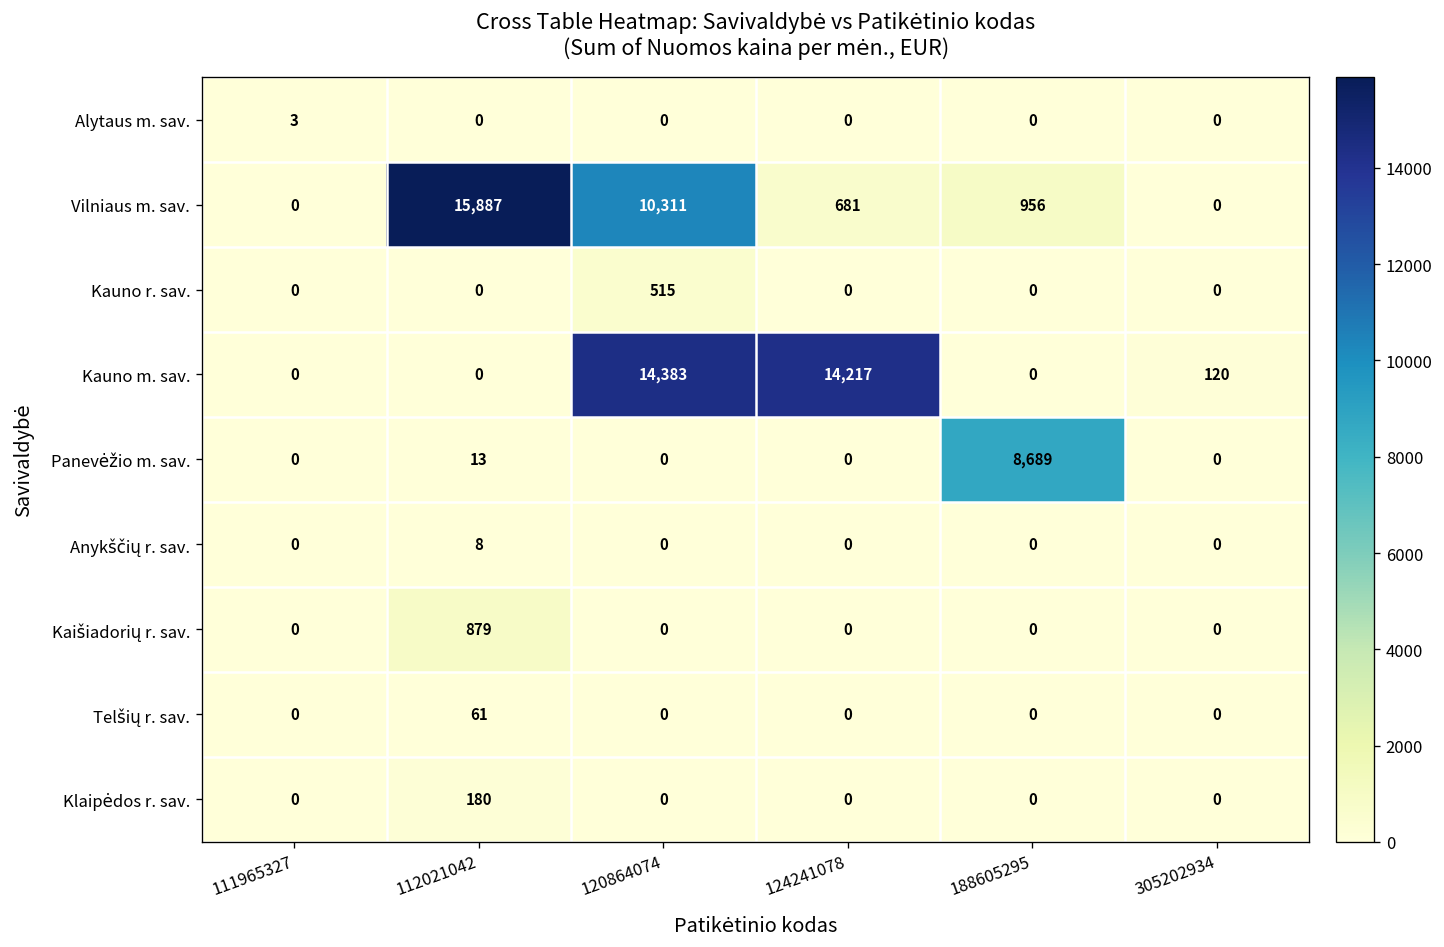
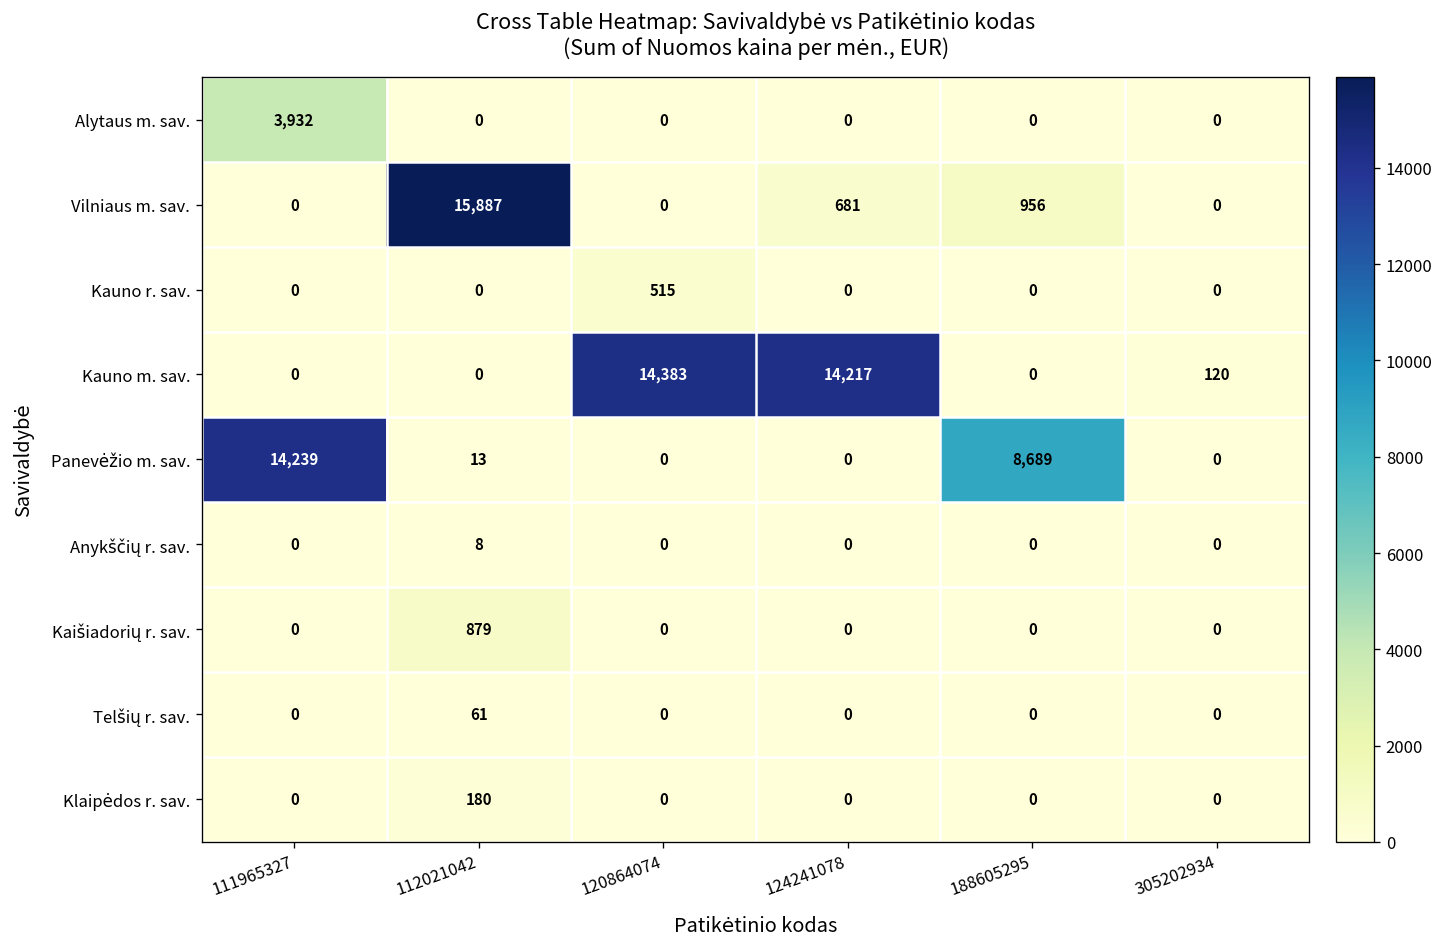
  {
    "Alytaus m. sav.": {
-     "111965327": "3",
+     "111965327": "3,932",
      "112021042": "0",
      "120864074": "0",
      "124241078": "0",
      "188605295": "0",
      "305202934": "0"
    },
    "Vilniaus m. sav.": {
      "111965327": "0",
      "112021042": "15,887",
-     "120864074": "10,311",
+     "120864074": "0",
      "124241078": "681",
      "188605295": "956",
      "305202934": "0"
    },
    "Kauno r. sav.": {
      "111965327": "0",
      "112021042": "0",
      "120864074": "515",
      "124241078": "0",
      "188605295": "0",
      "305202934": "0"
    },
    "Kauno m. sav.": {
      "111965327": "0",
      "112021042": "0",
      "120864074": "14,383",
      "124241078": "14,217",
      "188605295": "0",
      "305202934": "120"
    },
    "Panevėžio m. sav.": {
-     "111965327": "0",
+     "111965327": "14,239",
      "112021042": "13",
      "120864074": "0",
      "124241078": "0",
      "188605295": "8,689",
      "305202934": "0"
    },
    "Anykščių r. sav.": {
      "111965327": "0",
      "112021042": "8",
      "120864074": "0",
      "124241078": "0",
      "188605295": "0",
      "305202934": "0"
    },
    "Kaišiadorių r. sav.": {
      "111965327": "0",
      "112021042": "879",
      "120864074": "0",
      "124241078": "0",
      "188605295": "0",
      "305202934": "0"
    },
    "Telšių r. sav.": {
      "111965327": "0",
      "112021042": "61",
      "120864074": "0",
      "124241078": "0",
      "188605295": "0",
      "305202934": "0"
    },
    "Klaipėdos r. sav.": {
      "111965327": "0",
      "112021042": "180",
      "120864074": "0",
      "124241078": "0",
      "188605295": "0",
      "305202934": "0"
    }
  }
